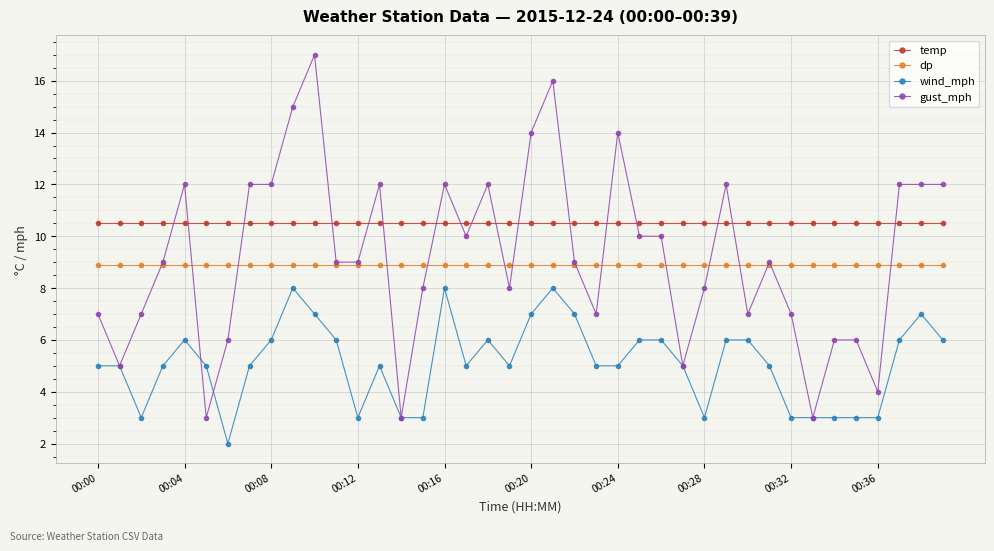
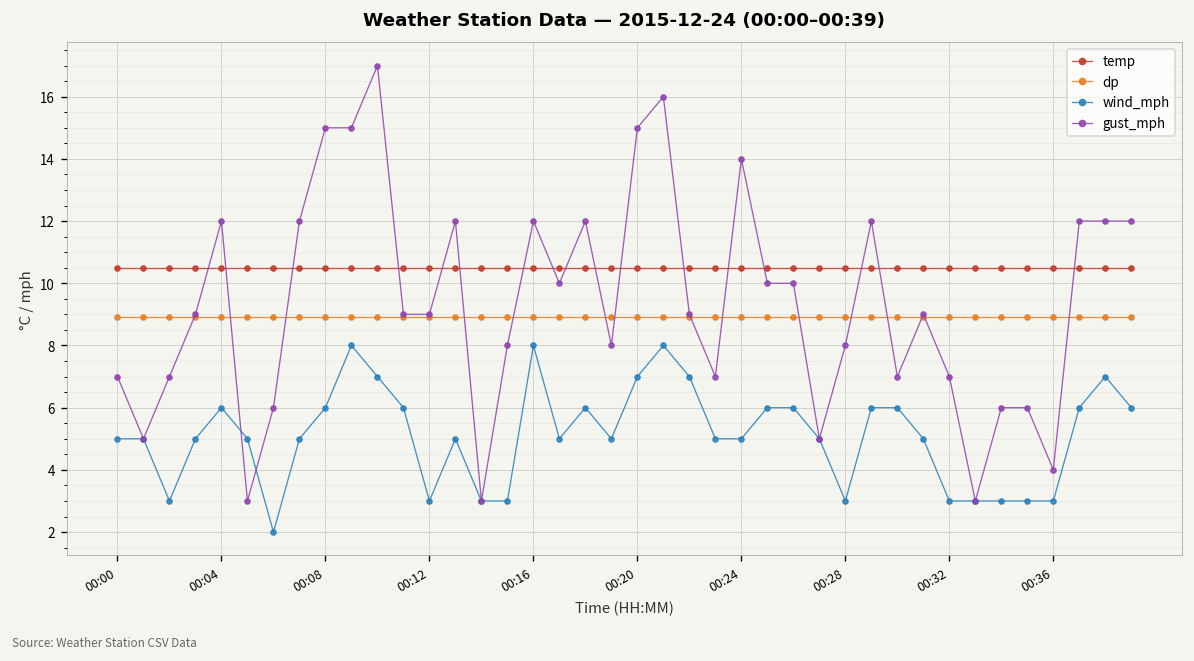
  {
    "temp": {
      "00:00": 10.5,
      "00:04": 10.5,
      "00:08": 10.5,
      "00:12": 10.5,
      "00:16": 10.5,
      "00:20": 10.5,
      "00:24": 10.5,
      "00:28": 10.5,
      "00:32": 10.5,
      "00:36": 10.5
    },
    "dp": {
      "00:00": 8.9,
      "00:04": 8.9,
      "00:08": 8.9,
      "00:16": 8.9,
      "00:20": 8.9,
      "00:24": 8.9,
      "00:28": 8.9,
      "00:32": 8.9,
      "00:36": 8.9
    },
    "wind_mph": {
      "00:00": 5,
      "00:04": 6,
      "00:08": 6,
      "00:12": 3,
      "00:16": 8,
      "00:20": 7,
      "00:24": 5,
      "00:28": 3,
      "00:32": 3,
      "00:36": 3
    },
    "gust_mph": {
      "00:00": 7,
      "00:04": 12,
-     "00:08": 12,
+     "00:08": 15,
      "00:16": 12,
-     "00:20": 14,
+     "00:20": 15,
      "00:24": 14,
      "00:28": 8,
      "00:32": 7,
      "00:36": 4
    }
  }
